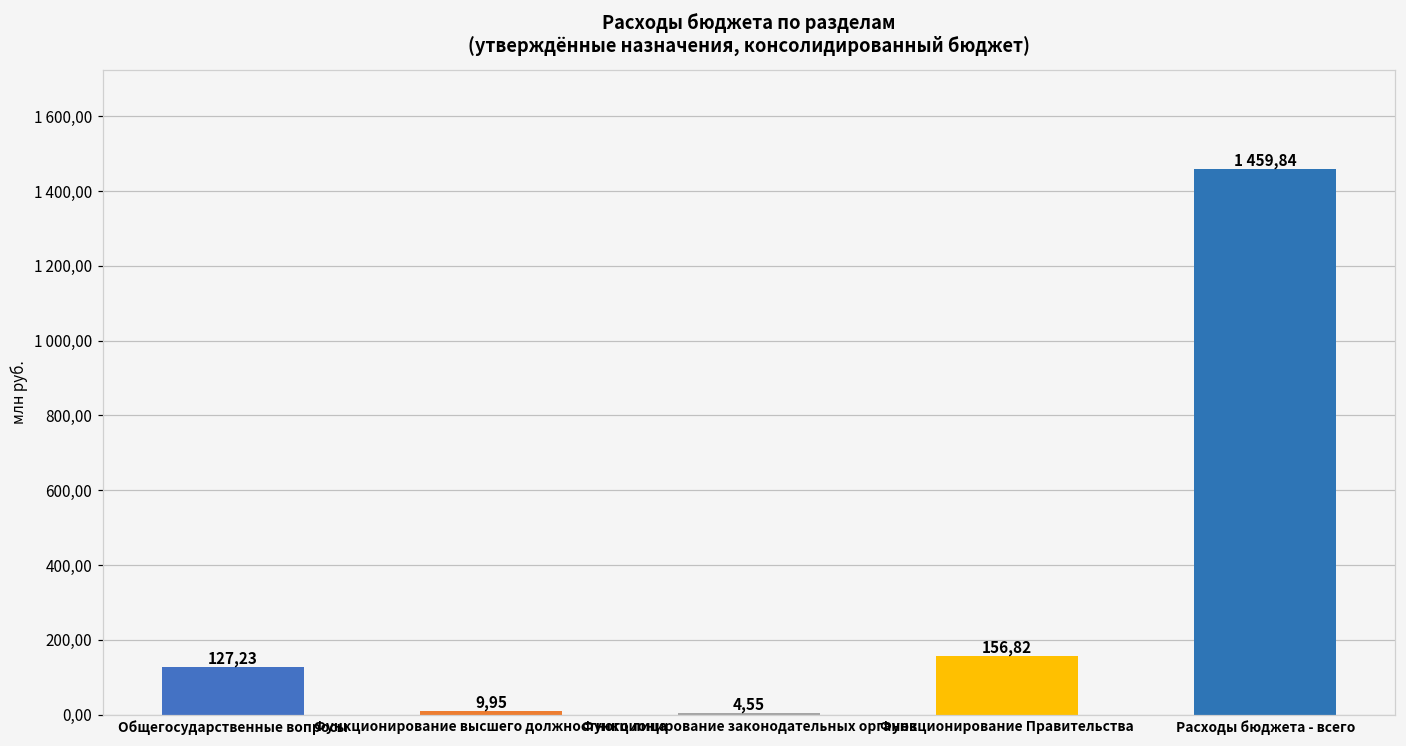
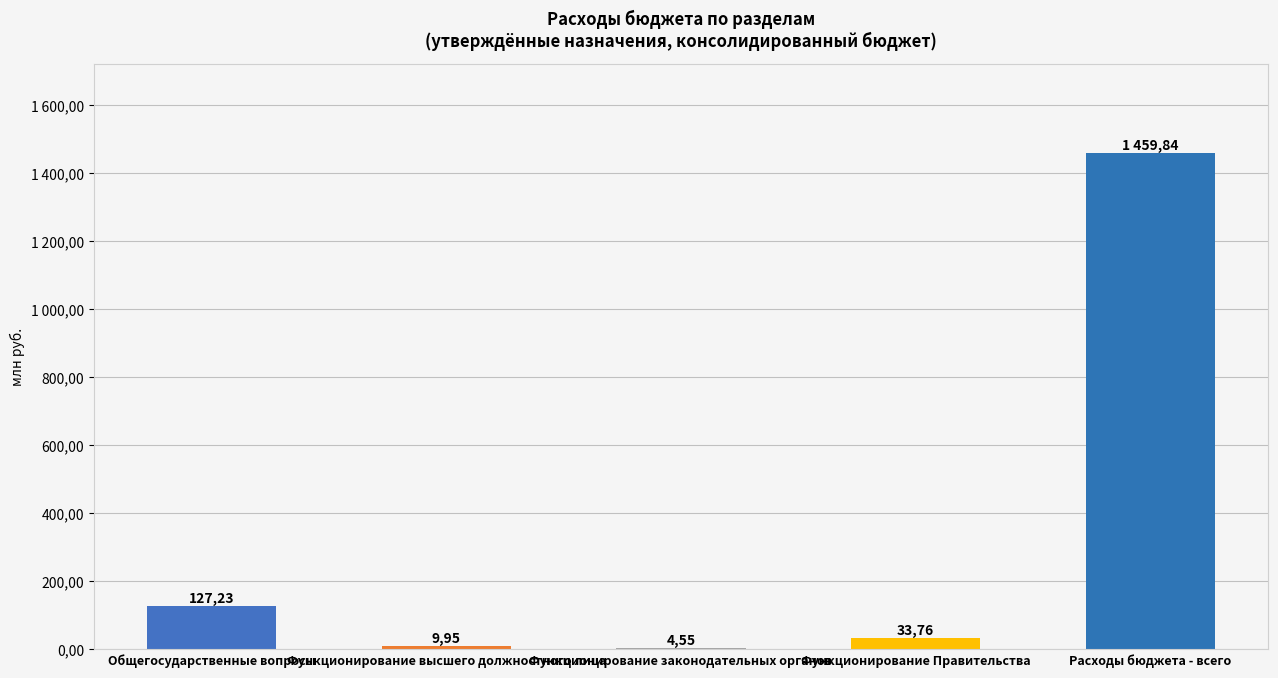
  {
-   "Функционирование Правительства": "156,82"
+   "Функционирование Правительства": "33,76"
  }
